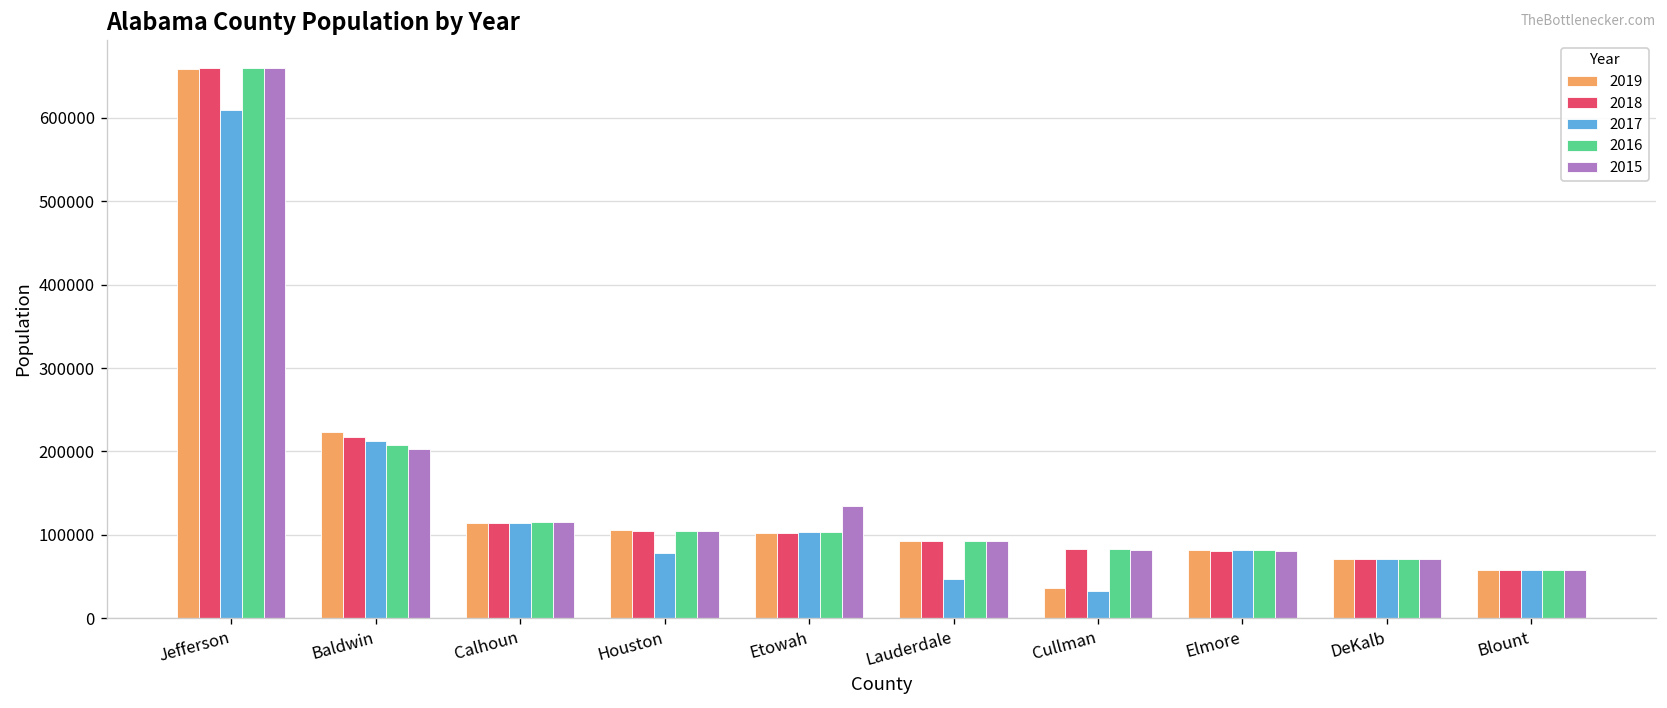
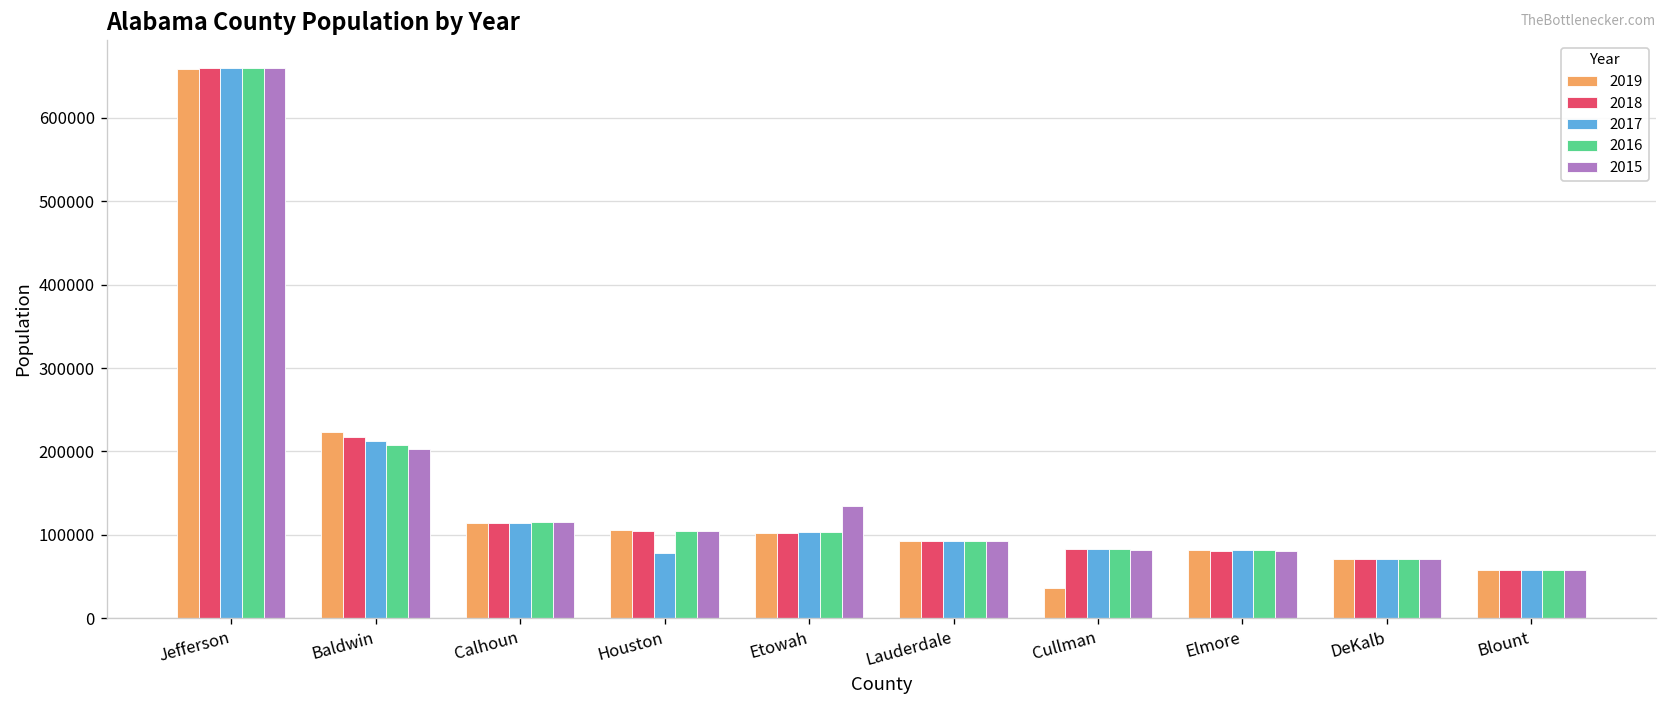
  {
    "2019": {
      "Jefferson": 660000,
      "Baldwin": 220000,
      "Calhoun": 110000,
      "Houston": 110000,
      "Etowah": 100000,
      "Lauderdale": 90000,
      "Cullman": 40000,
      "Elmore": 80000,
      "DeKalb": 70000,
      "Blount": 60000
    },
    "2018": {
      "Jefferson": 660000,
      "Baldwin": 220000,
      "Calhoun": 110000,
      "Houston": 100000,
      "Etowah": 100000,
      "Lauderdale": 90000,
      "Cullman": 80000,
      "Elmore": 80000,
      "DeKalb": 70000,
      "Blount": 60000
    },
    "2017": {
-     "Jefferson": 610000,
+     "Jefferson": 660000,
      "Baldwin": 210000,
      "Calhoun": 110000,
      "Houston": 80000,
      "Etowah": 100000,
-     "Lauderdale": 50000,
-     "Cullman": 30000,
+     "Lauderdale": 90000,
+     "Cullman": 80000,
      "Elmore": 80000,
      "DeKalb": 70000,
      "Blount": 60000
    },
    "2016": {
      "Jefferson": 660000,
      "Baldwin": 210000,
      "Calhoun": 110000,
      "Houston": 100000,
      "Etowah": 100000,
      "Lauderdale": 90000,
      "Cullman": 80000,
      "Elmore": 80000,
      "DeKalb": 70000,
      "Blount": 60000
    },
    "2015": {
      "Jefferson": 660000,
      "Baldwin": 200000,
      "Calhoun": 120000,
      "Houston": 100000,
      "Etowah": 130000,
      "Lauderdale": 90000,
      "Cullman": 80000,
      "Elmore": 80000,
      "DeKalb": 70000,
      "Blount": 60000
    }
  }
